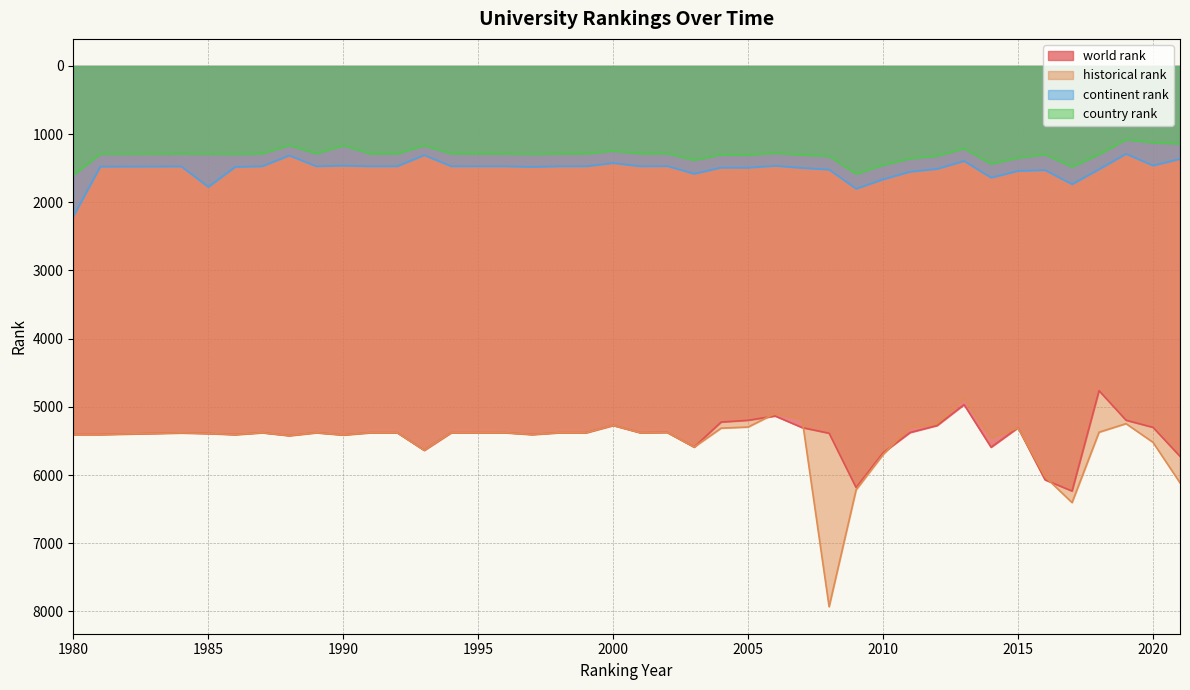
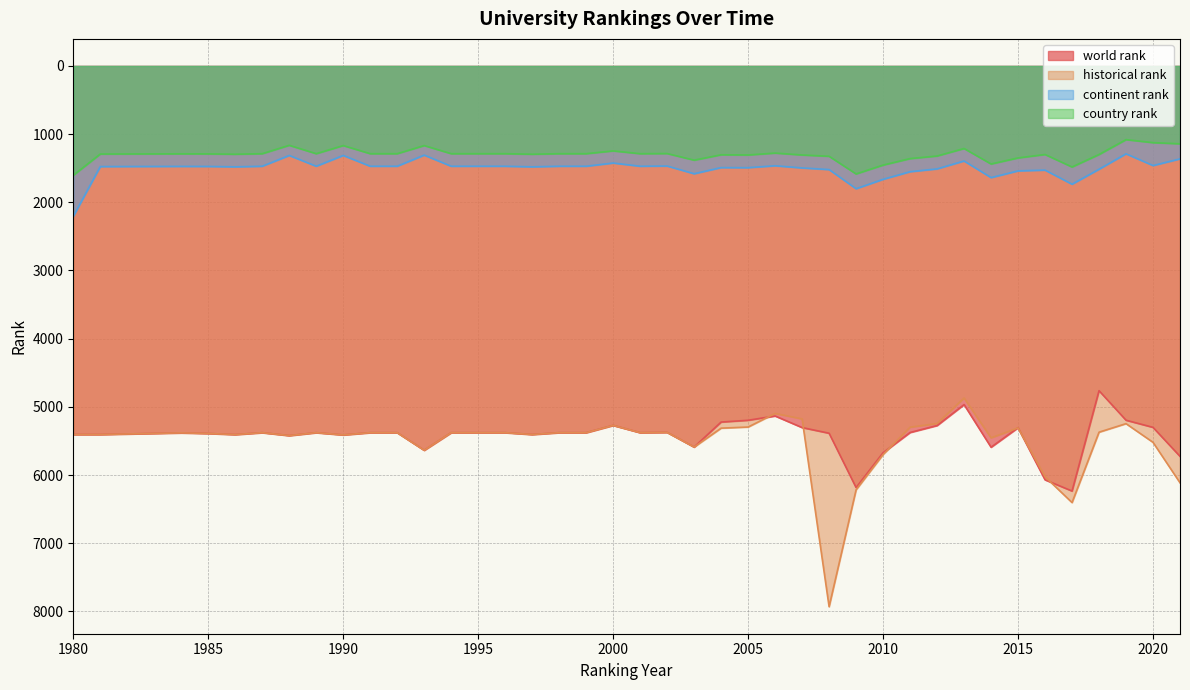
  {
    "continent rank": {
      "1980": 2200,
-     "1985": 1800,
-     "1990": 1500,
+     "1985": 1500,
+     "1990": 1300,
      "1995": 1500,
      "2000": 1400,
      "2005": 1500,
      "2010": 1700,
      "2015": 1500,
      "2020": 1500
    },
    "country rank": {
      "1980": 1600,
      "1985": 1300,
      "1990": 1200,
      "1995": 1300,
      "2000": 1200,
      "2005": 1300,
      "2010": 1500,
      "2015": 1300,
      "2020": 1100
    }
  }
